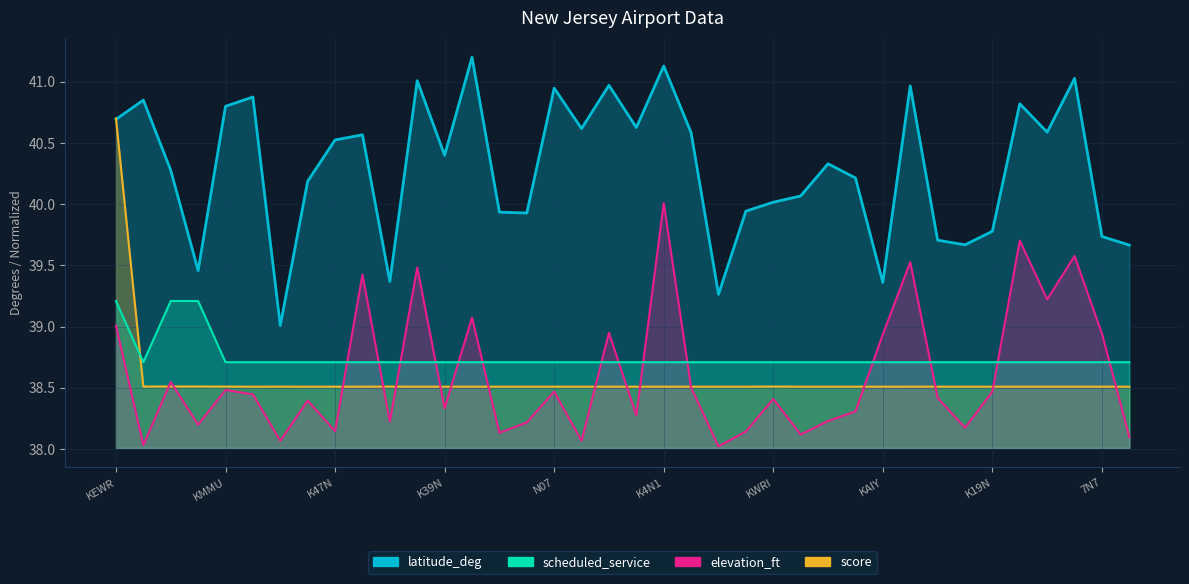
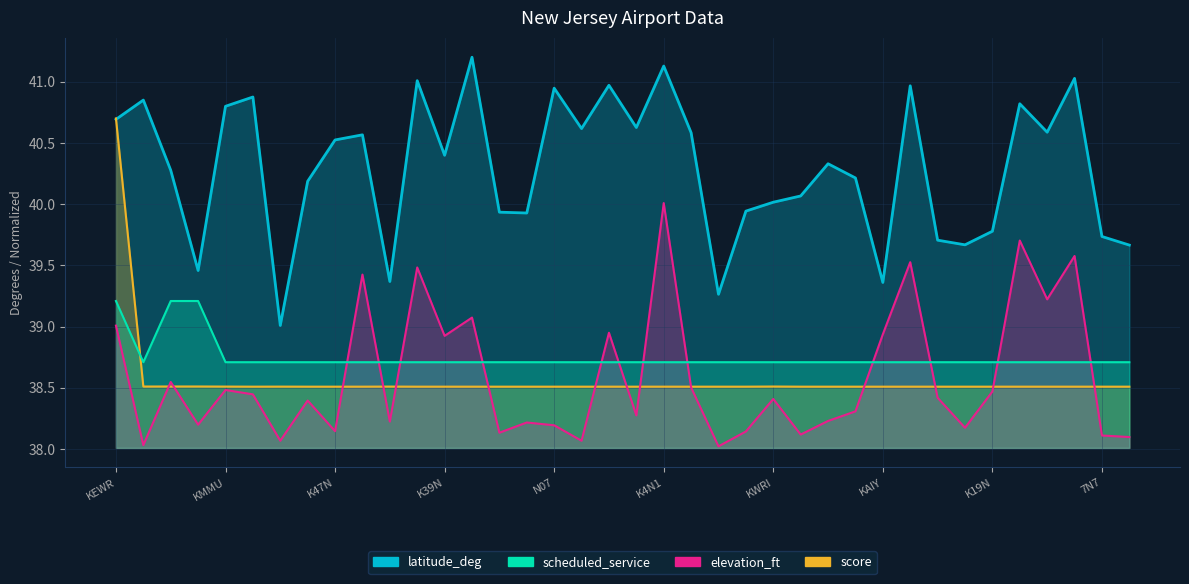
  {
    "score": {
      "KMMU": 38.51,
      "K47N": 38.51,
      "K39N": 38.51,
      "N07": 38.51,
      "K4N1": 38.51,
      "KWRI": 38.51,
      "KAIY": 38.51,
      "K19N": 38.51,
      "7N7": 38.51
    },
    "elevation_ft": {
      "KEWR": 39.01,
      "KMMU": 38.48,
      "K47N": 38.15,
-     "K39N": 38.33,
-     "N07": 38.47,
+     "K39N": 38.92,
+     "N07": 38.19,
      "K4N1": 40.01,
      "KWRI": 38.41,
      "KAIY": 38.94,
      "K19N": 38.47,
-     "7N7": 38.94
+     "7N7": 38.11
    }
  }
